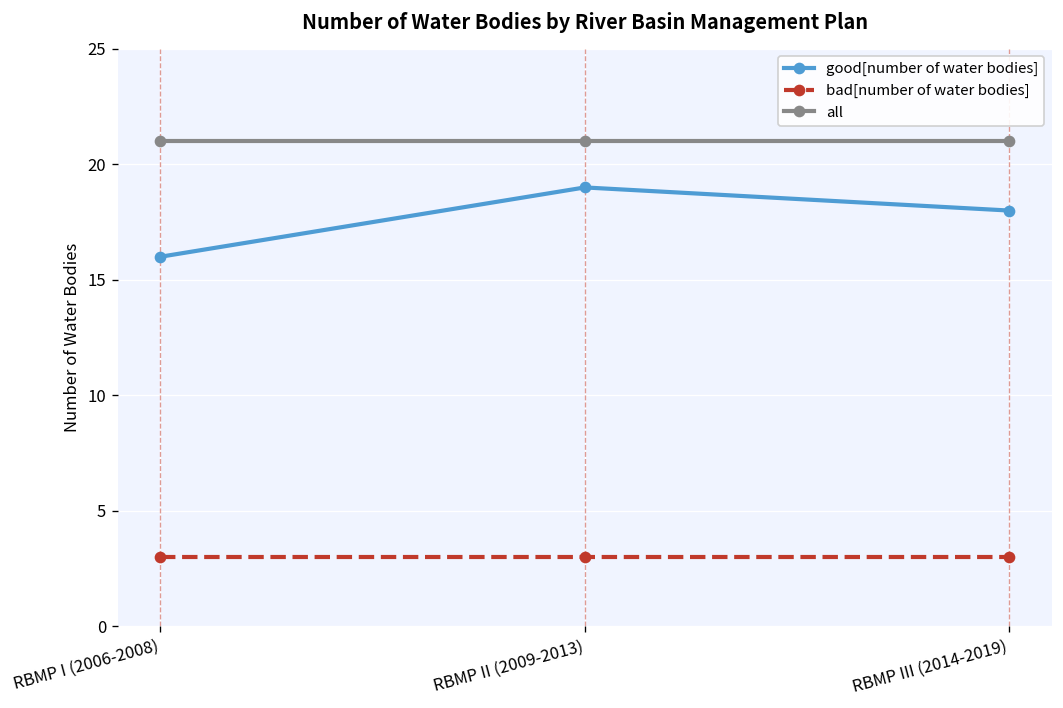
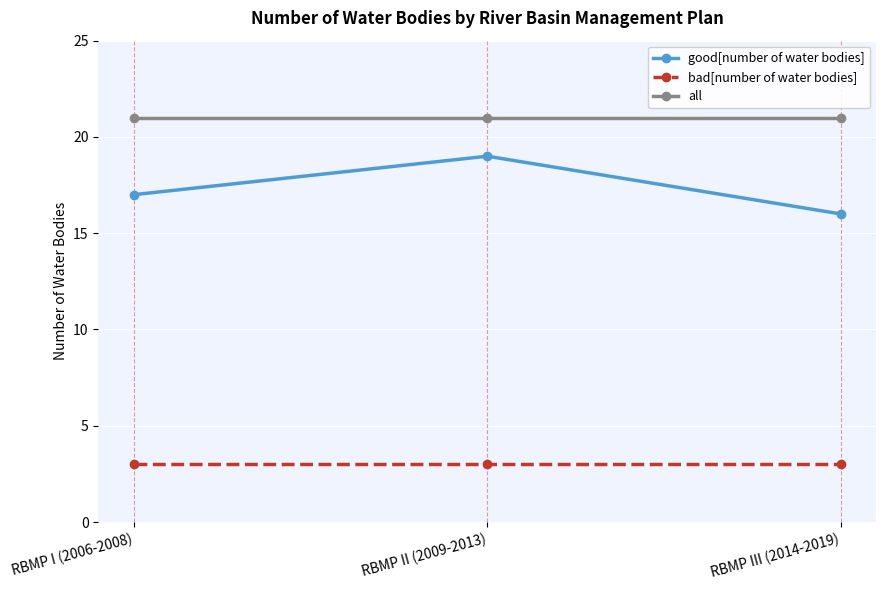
  {
    "good[number of water bodies]": {
-     "RBMP I (2006-2008)": 16,
+     "RBMP I (2006-2008)": 17,
      "RBMP II (2009-2013)": 19,
-     "RBMP III (2014-2019)": 18
+     "RBMP III (2014-2019)": 16
    },
    "bad[number of water bodies]": {
      "RBMP I (2006-2008)": 3,
      "RBMP II (2009-2013)": 3,
      "RBMP III (2014-2019)": 3
    },
    "all": {
      "RBMP I (2006-2008)": 21,
      "RBMP II (2009-2013)": 21,
      "RBMP III (2014-2019)": 21
    }
  }
